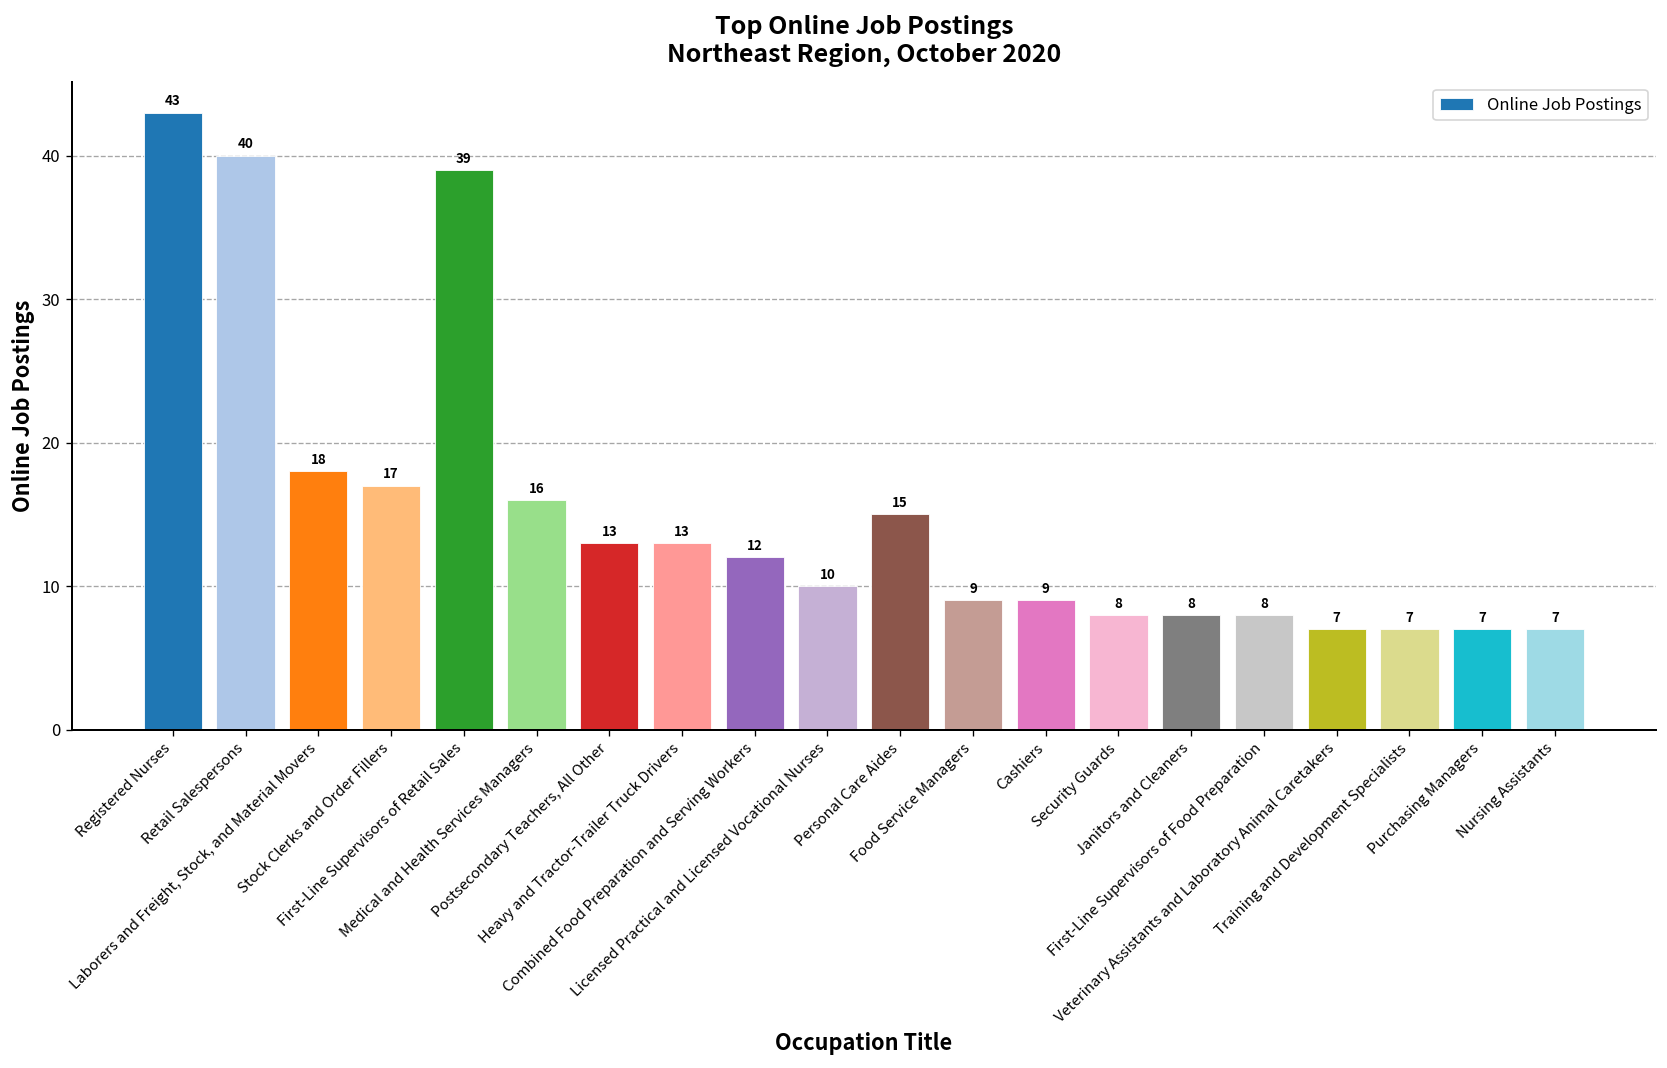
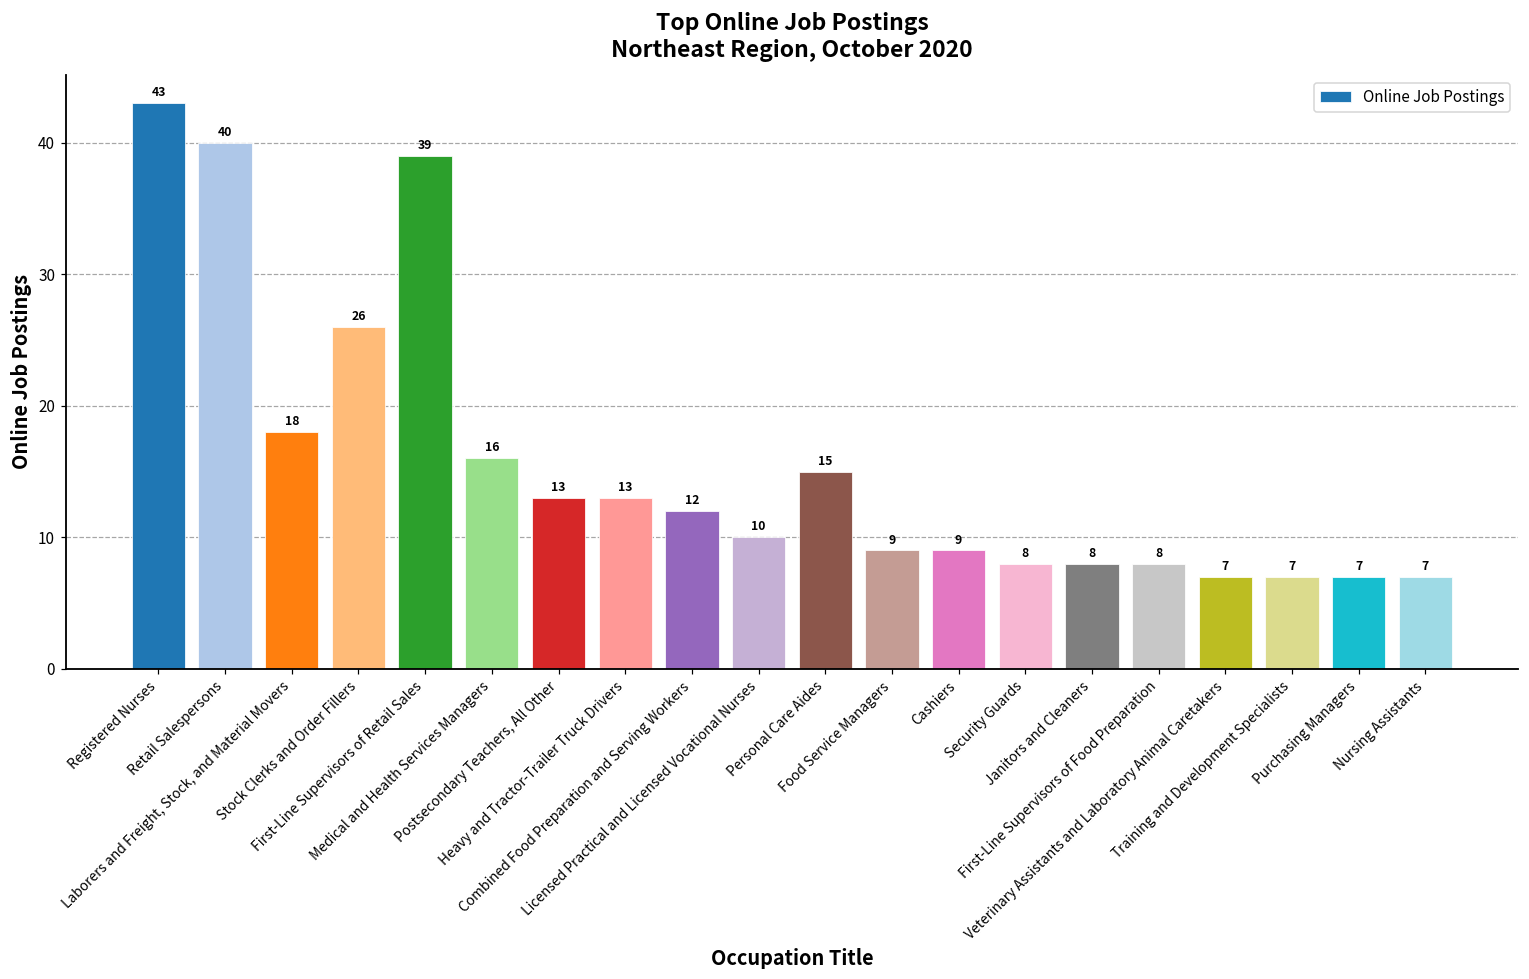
  {
    "Registered Nurses": 43,
    "Retail Salespersons": 40,
    "Laborers and Freight, Stock, and Material Movers": 18,
-   "Stock Clerks and Order Fillers": 17,
+   "Stock Clerks and Order Fillers": 26,
    "First-Line Supervisors of Retail Sales": 39,
    "Medical and Health Services Managers": 16,
    "Postsecondary Teachers, All Other": 13,
    "Heavy and Tractor-Trailer Truck Drivers": 13,
    "Combined Food Preparation and Serving Workers": 12,
    "Licensed Practical and Licensed Vocational Nurses": 10,
    "Personal Care Aides": 15,
    "Food Service Managers": 9,
    "Cashiers": 9,
    "Security Guards": 8,
    "Janitors and Cleaners": 8,
    "First-Line Supervisors of Food Preparation": 8,
    "Veterinary Assistants and Laboratory Animal Caretakers": 7,
    "Training and Development Specialists": 7,
    "Purchasing Managers": 7,
    "Nursing Assistants": 7
  }
